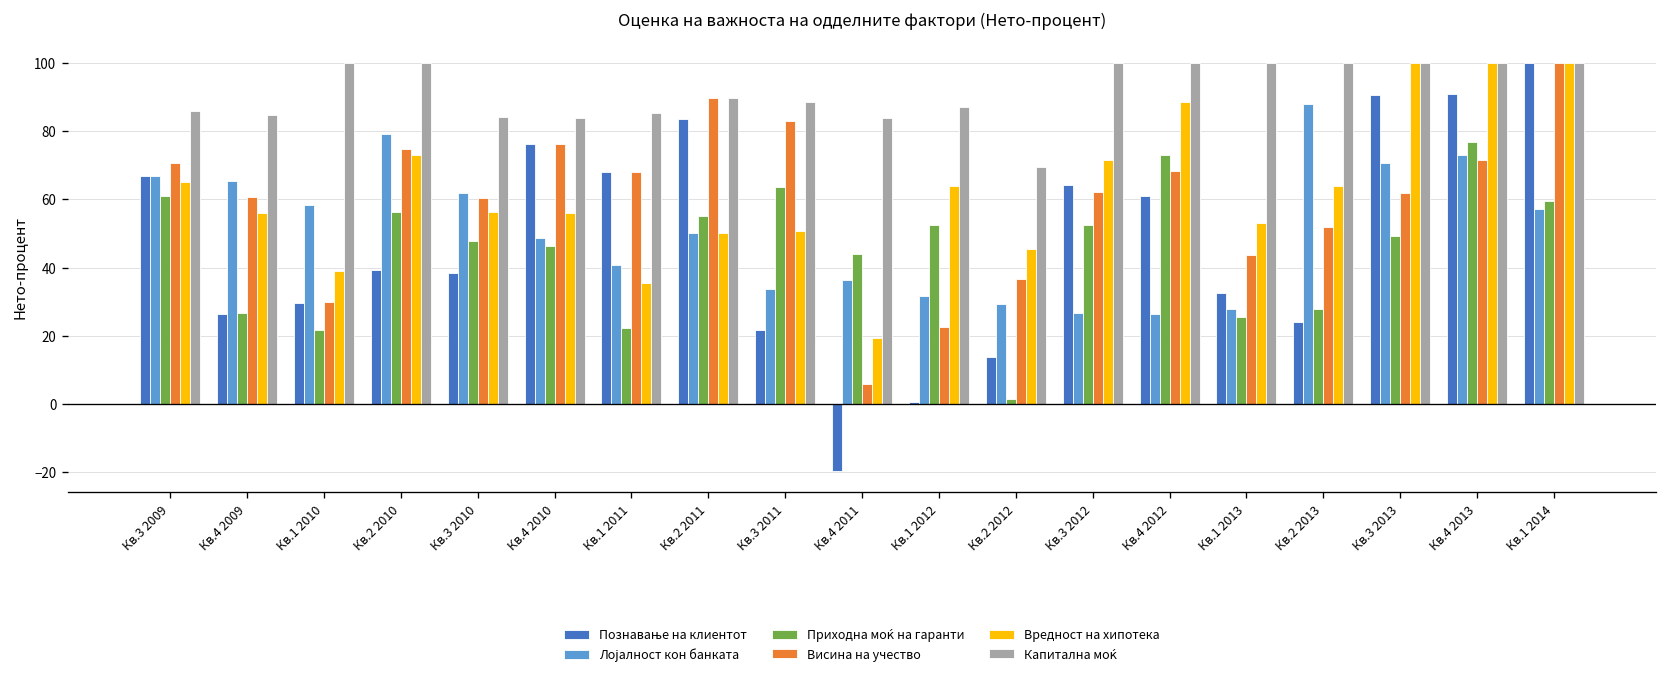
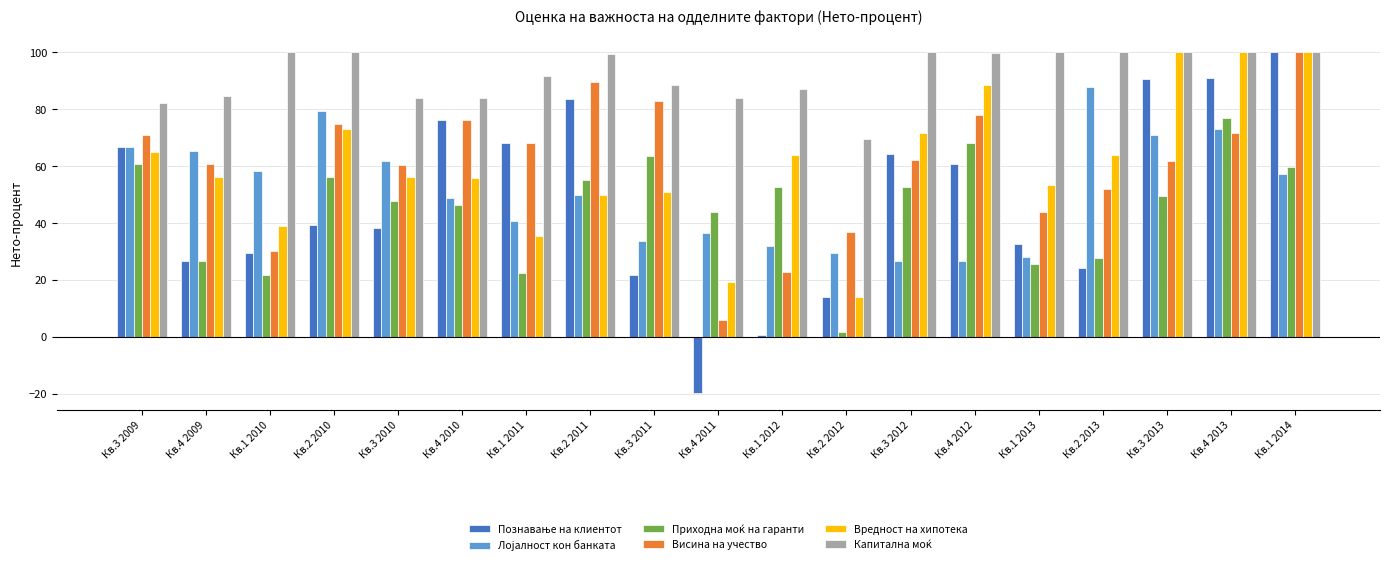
  {
    "Приходна моќ на гаранти": {
      "Кв.3 2009": 61,
      "Кв.4 2009": 27,
      "Кв.1 2010": 22,
      "Кв.2 2010": 56,
      "Кв.3 2010": 48,
      "Кв.4 2010": 46,
      "Кв.1 2011": 22,
      "Кв.2 2011": 55,
      "Кв.3 2011": 64,
      "Кв.4 2011": 44,
      "Кв.1 2012": 53,
      "Кв.2 2012": 2,
      "Кв.3 2012": 53,
-     "Кв.4 2012": 73,
+     "Кв.4 2012": 68,
      "Кв.1 2013": 25,
      "Кв.2 2013": 28,
      "Кв.3 2013": 49,
      "Кв.4 2013": 77,
      "Кв.1 2014": 60
    },
    "Висина на учество": {
      "Кв.3 2009": 71,
      "Кв.4 2009": 61,
      "Кв.1 2010": 30,
      "Кв.2 2010": 75,
      "Кв.3 2010": 60,
      "Кв.4 2010": 76,
      "Кв.1 2011": 68,
      "Кв.2 2011": 90,
      "Кв.3 2011": 83,
      "Кв.4 2011": 6,
      "Кв.1 2012": 23,
      "Кв.2 2012": 37,
      "Кв.3 2012": 62,
-     "Кв.4 2012": 68,
+     "Кв.4 2012": 78,
      "Кв.1 2013": 44,
      "Кв.2 2013": 52,
      "Кв.3 2013": 62,
      "Кв.4 2013": 72,
      "Кв.1 2014": 100
    },
    "Вредност на хипотека": {
      "Кв.3 2009": 65,
      "Кв.4 2009": 56,
      "Кв.1 2010": 39,
      "Кв.2 2010": 73,
      "Кв.3 2010": 56,
      "Кв.4 2010": 56,
      "Кв.1 2011": 35,
      "Кв.2 2011": 50,
      "Кв.3 2011": 51,
      "Кв.4 2011": 19,
      "Кв.1 2012": 64,
-     "Кв.2 2012": 46,
+     "Кв.2 2012": 14,
      "Кв.3 2012": 72,
      "Кв.4 2012": 88,
      "Кв.1 2013": 53,
      "Кв.2 2013": 64,
      "Кв.3 2013": 100,
      "Кв.4 2013": 100,
      "Кв.1 2014": 100
    },
    "Капитална моќ": {
-     "Кв.3 2009": 86,
+     "Кв.3 2009": 82,
      "Кв.4 2009": 85,
      "Кв.1 2010": 100,
      "Кв.2 2010": 100,
      "Кв.3 2010": 84,
      "Кв.4 2010": 84,
-     "Кв.1 2011": 85,
-     "Кв.2 2011": 90,
+     "Кв.1 2011": 92,
+     "Кв.2 2011": 100,
      "Кв.3 2011": 89,
      "Кв.4 2011": 84,
      "Кв.1 2012": 87,
      "Кв.2 2012": 69,
      "Кв.3 2012": 100,
      "Кв.4 2012": 100,
      "Кв.1 2013": 100,
      "Кв.2 2013": 100,
      "Кв.3 2013": 100,
      "Кв.4 2013": 100,
      "Кв.1 2014": 100
    }
  }
